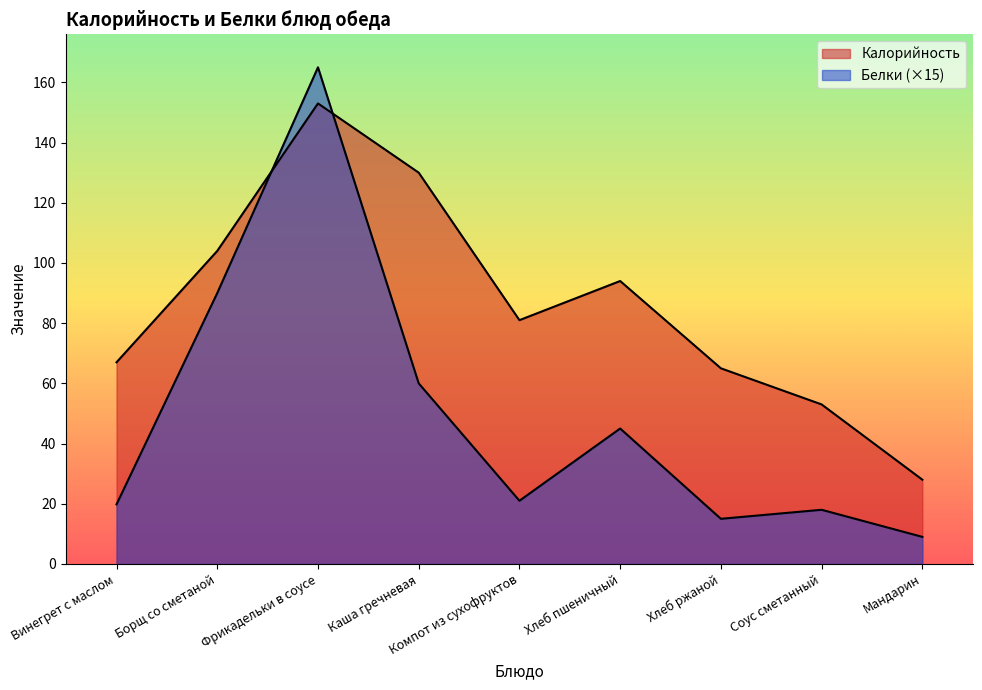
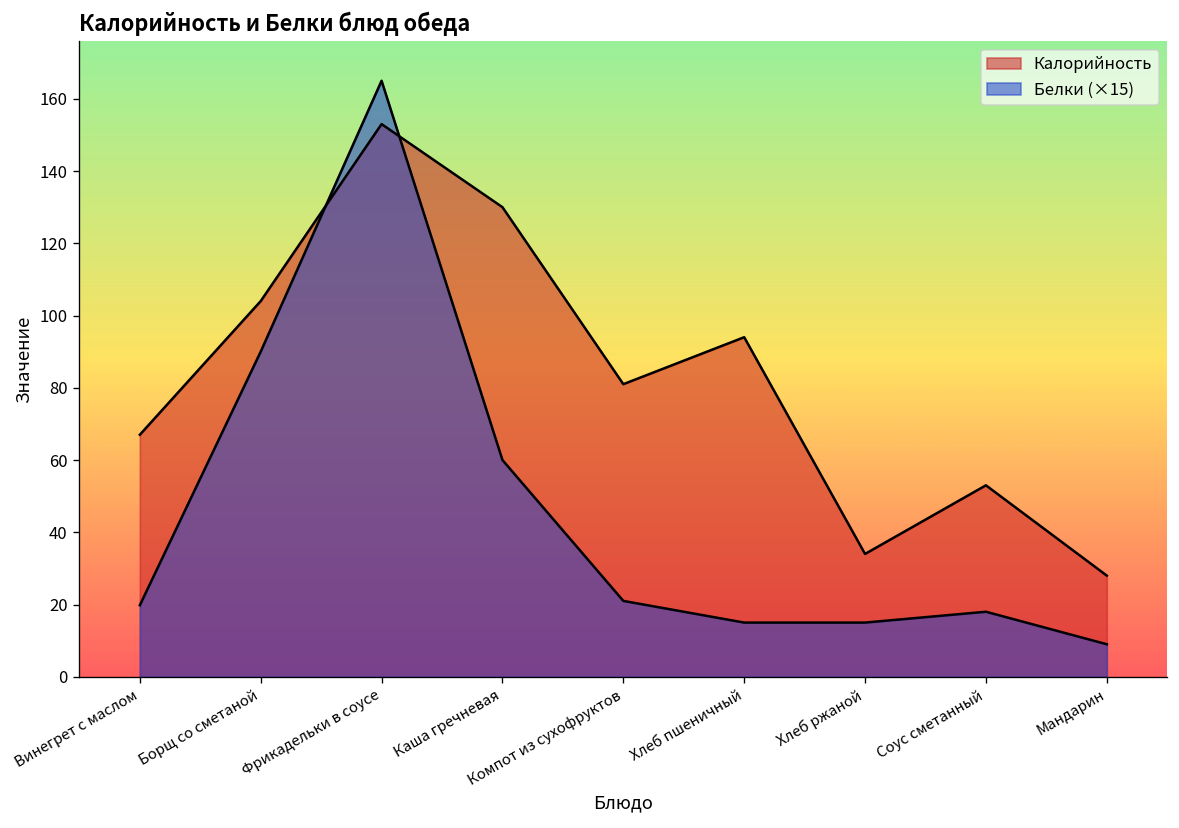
  {
    "Калорийность": {
      "Винегрет с маслом": 67,
      "Борщ со сметаной": 104,
      "Фрикадельки в соусе": 153,
      "Каша гречневая": 130,
      "Компот из сухофруктов": 81,
      "Хлеб пшеничный": 94,
-     "Хлеб ржаной": 65,
+     "Хлеб ржаной": 34,
      "Соус сметанный": 53,
      "Мандарин": 28
    },
    "Белки (×15)": {
      "Винегрет с маслом": 20,
      "Борщ со сметаной": 90,
      "Фрикадельки в соусе": 165,
      "Каша гречневая": 60,
      "Компот из сухофруктов": 21,
-     "Хлеб пшеничный": 45,
+     "Хлеб пшеничный": 15,
      "Хлеб ржаной": 15,
      "Соус сметанный": 18,
      "Мандарин": 9
    }
  }
